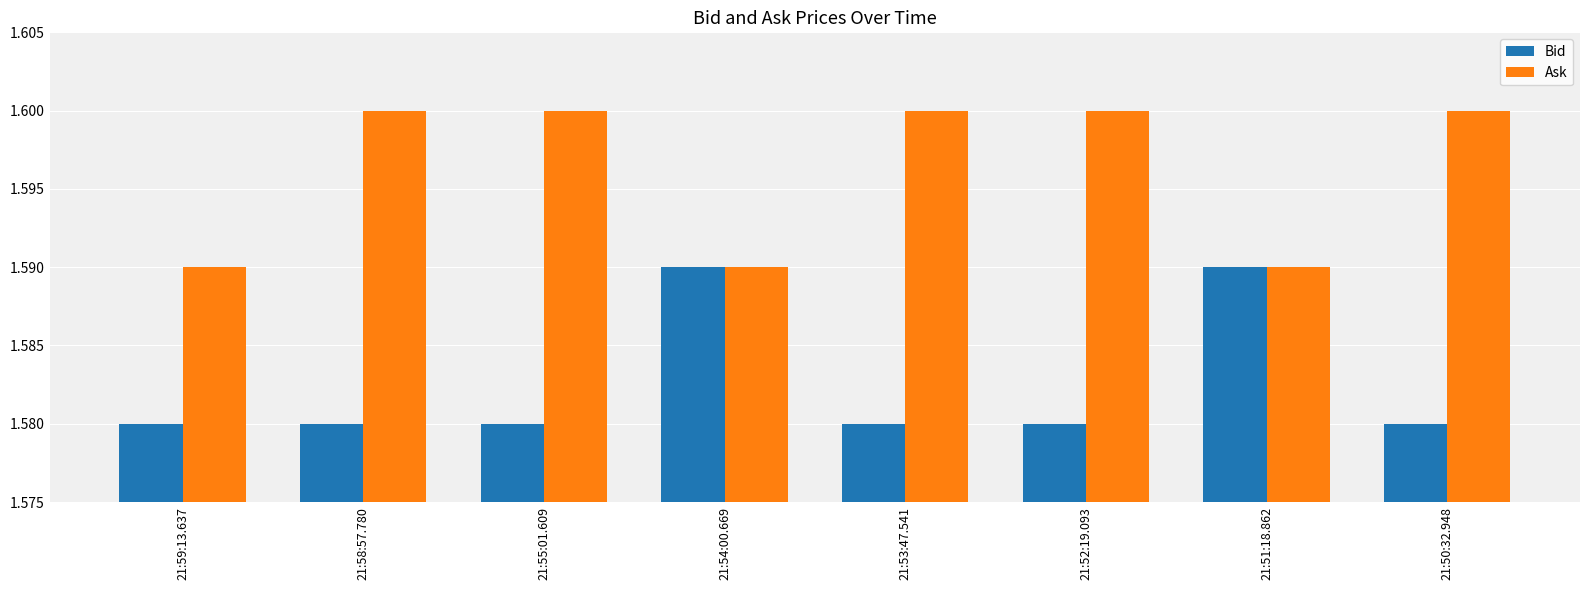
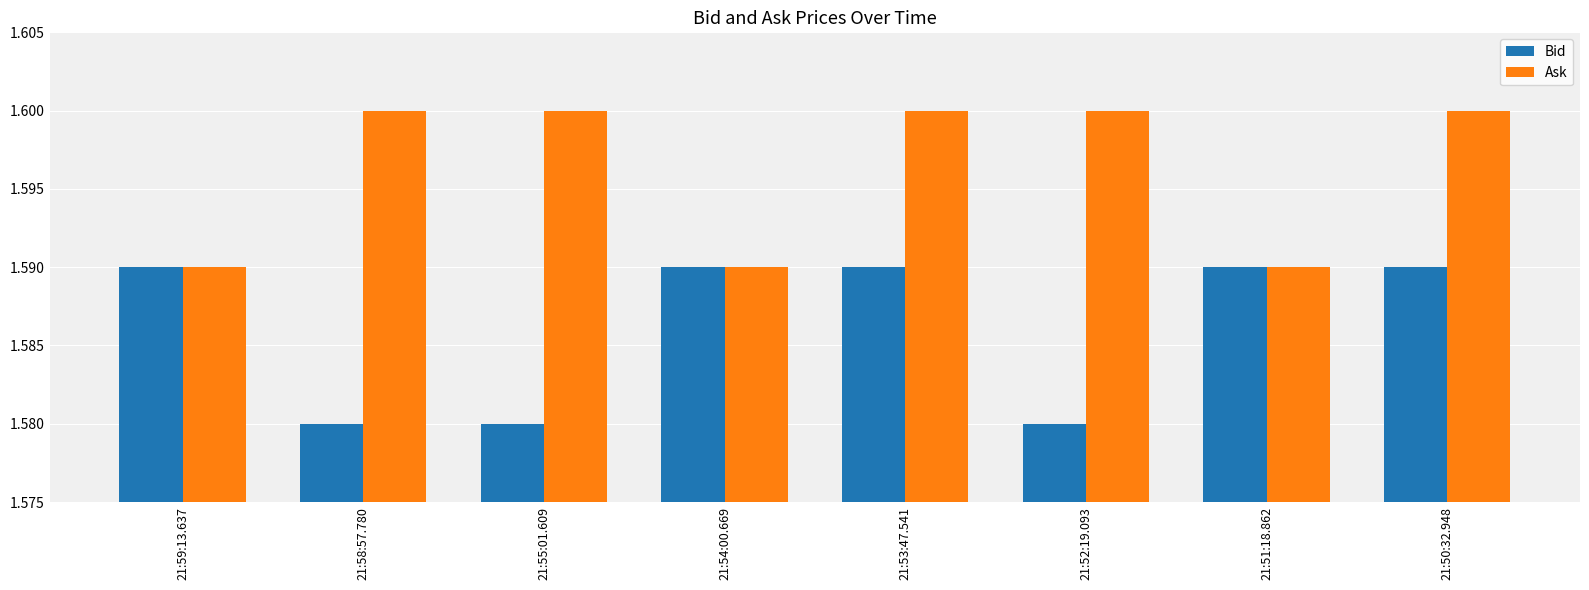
  {
    "Bid": {
-     "21:59:13.637": 1.58,
+     "21:59:13.637": 1.59,
      "21:58:57.780": 1.58,
      "21:55:01.609": 1.58,
      "21:54:00.669": 1.59,
-     "21:53:47.541": 1.58,
+     "21:53:47.541": 1.59,
      "21:52:19.093": 1.58,
      "21:51:18.862": 1.59,
-     "21:50:32.948": 1.58
+     "21:50:32.948": 1.59
    },
    "Ask": {
      "21:59:13.637": 1.59,
      "21:58:57.780": 1.60,
      "21:55:01.609": 1.60,
      "21:54:00.669": 1.59,
      "21:53:47.541": 1.60,
      "21:52:19.093": 1.60,
      "21:51:18.862": 1.59,
      "21:50:32.948": 1.60
    }
  }
